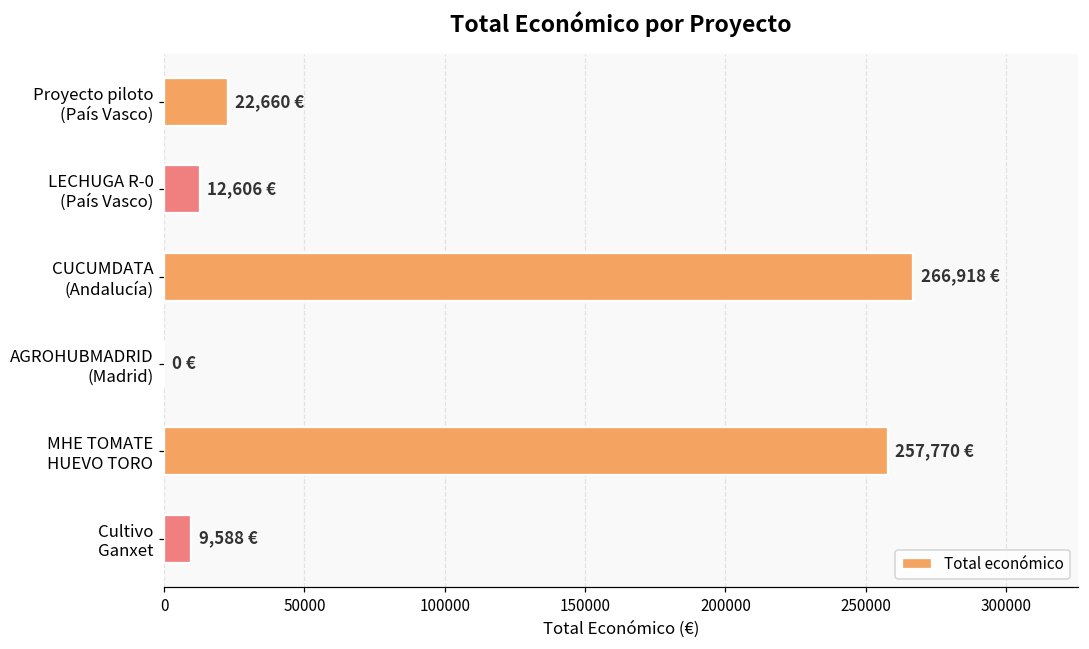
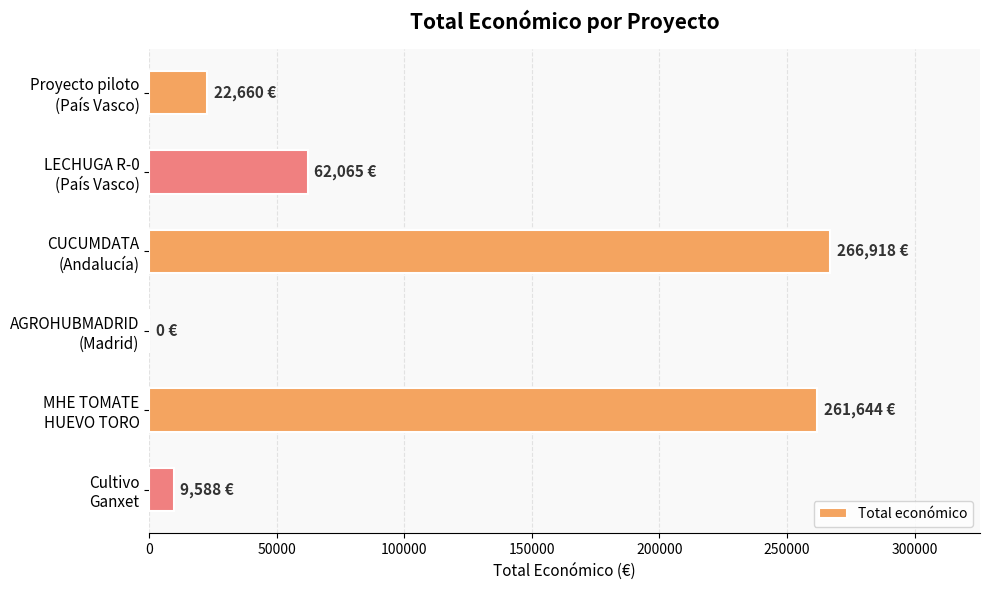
  {
    "Proyecto piloto (País Vasco)": "22,660",
-   "LECHUGA R-0 (País Vasco)": "12,606",
+   "LECHUGA R-0 (País Vasco)": "62,065",
    "CUCUMDATA (Andalucía)": "266,918",
    "AGROHUBMADRID (Madrid)": "0",
-   "MHE TOMATE HUEVO TORO": "257,770",
+   "MHE TOMATE HUEVO TORO": "261,644",
    "Cultivo Ganxet": "9,588"
  }
